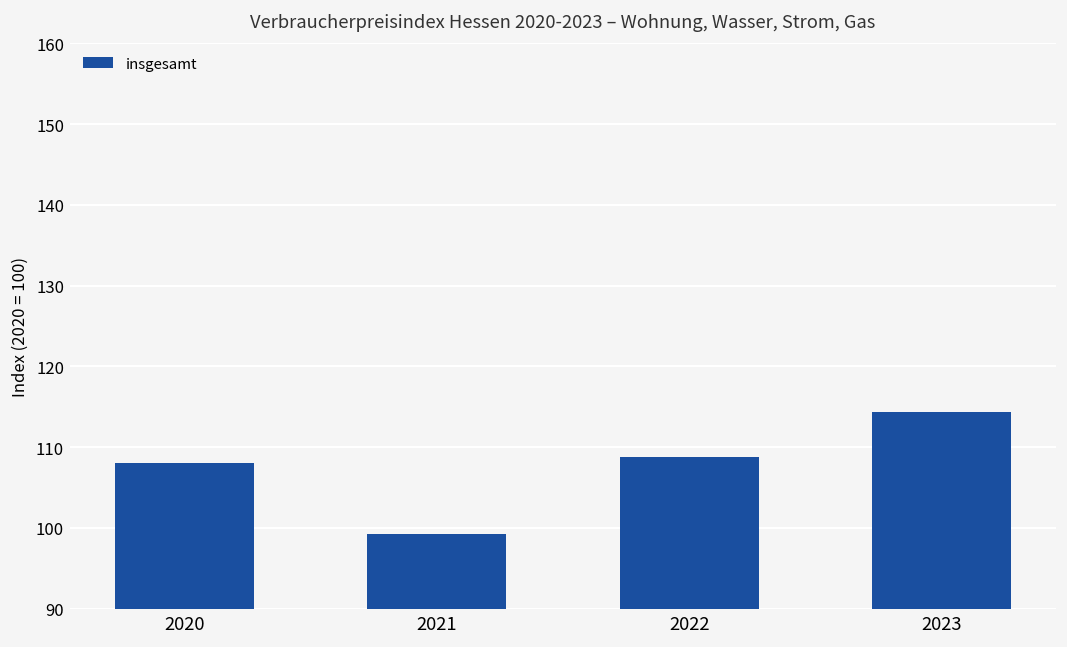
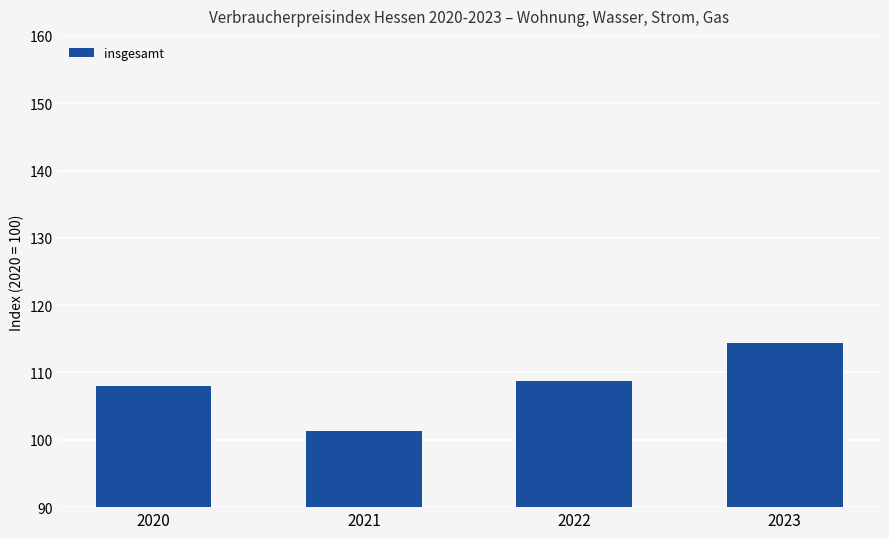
  {
    "2020": 108,
-   "2021": 99,
+   "2021": 101,
    "2022": 109,
    "2023": 114
  }
